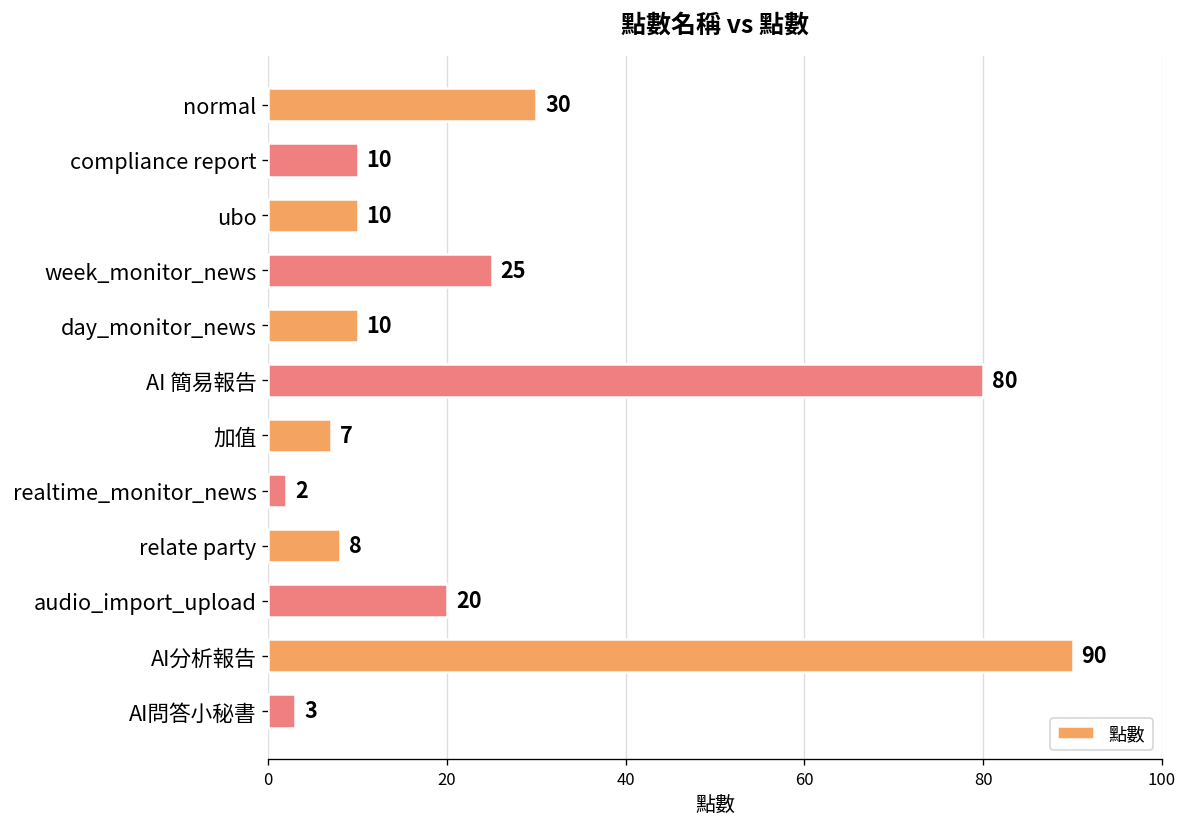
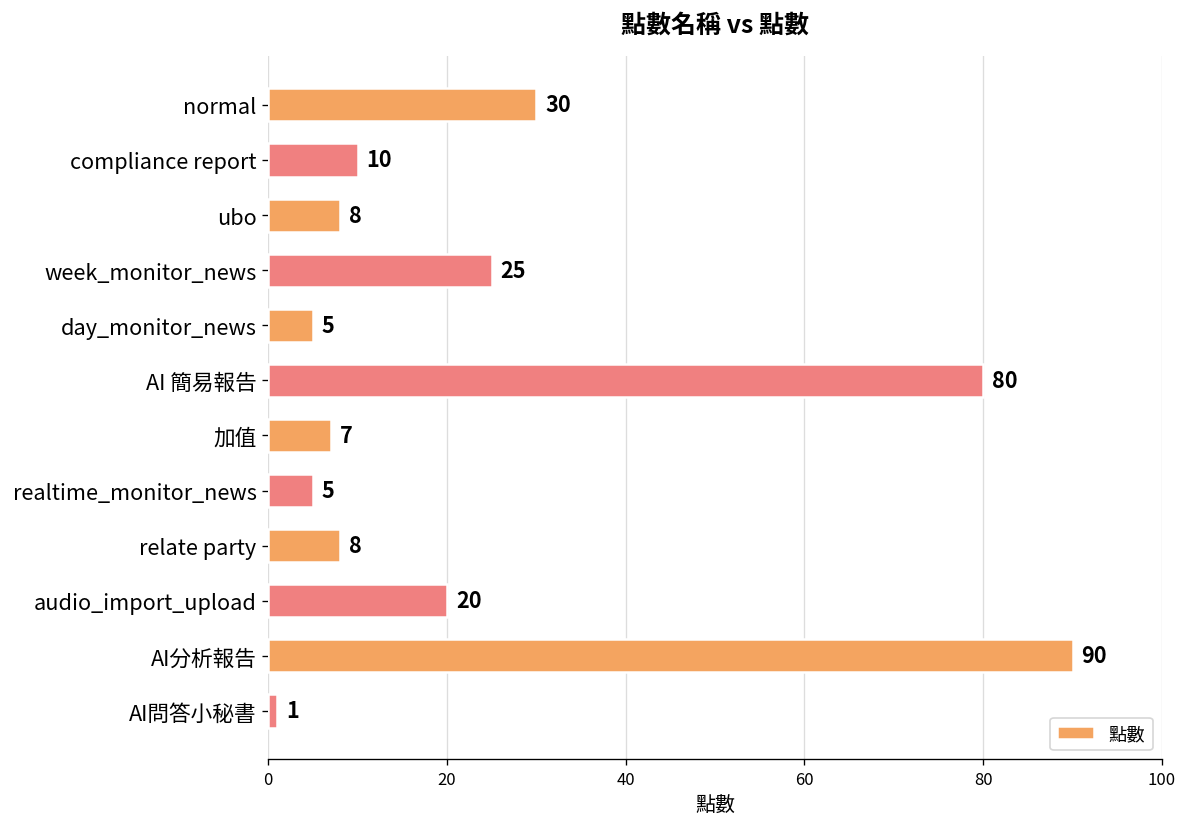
  {
    "normal": 30,
    "compliance report": 10,
-   "ubo": 10,
+   "ubo": 8,
    "week_monitor_news": 25,
-   "day_monitor_news": 10,
+   "day_monitor_news": 5,
    "AI 簡易報告": 80,
    "加值": 7,
-   "realtime_monitor_news": 2,
+   "realtime_monitor_news": 5,
    "relate party": 8,
    "audio_import_upload": 20,
    "AI分析報告": 90,
-   "AI問答小秘書": 3
+   "AI問答小秘書": 1
  }
